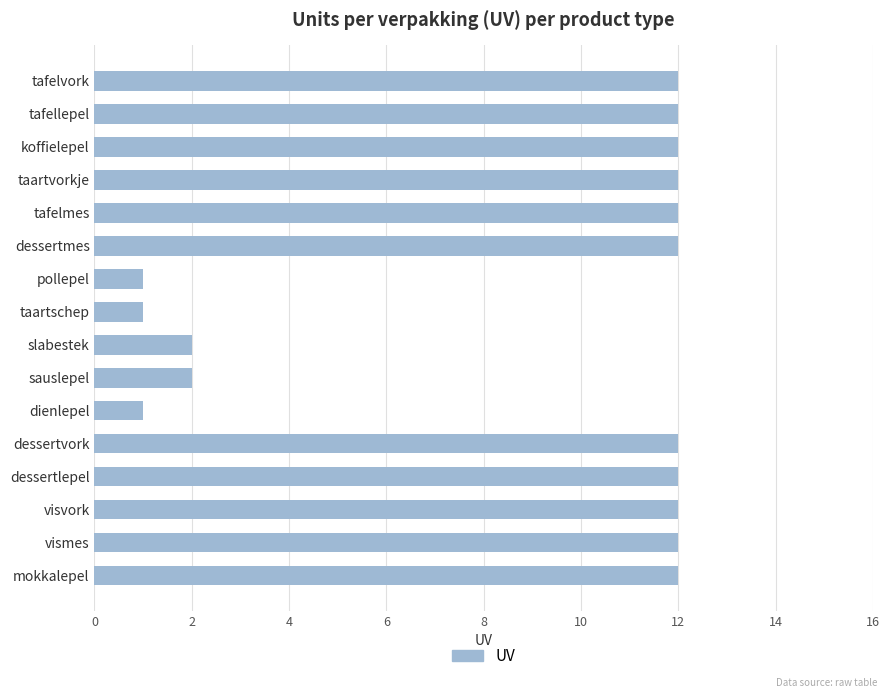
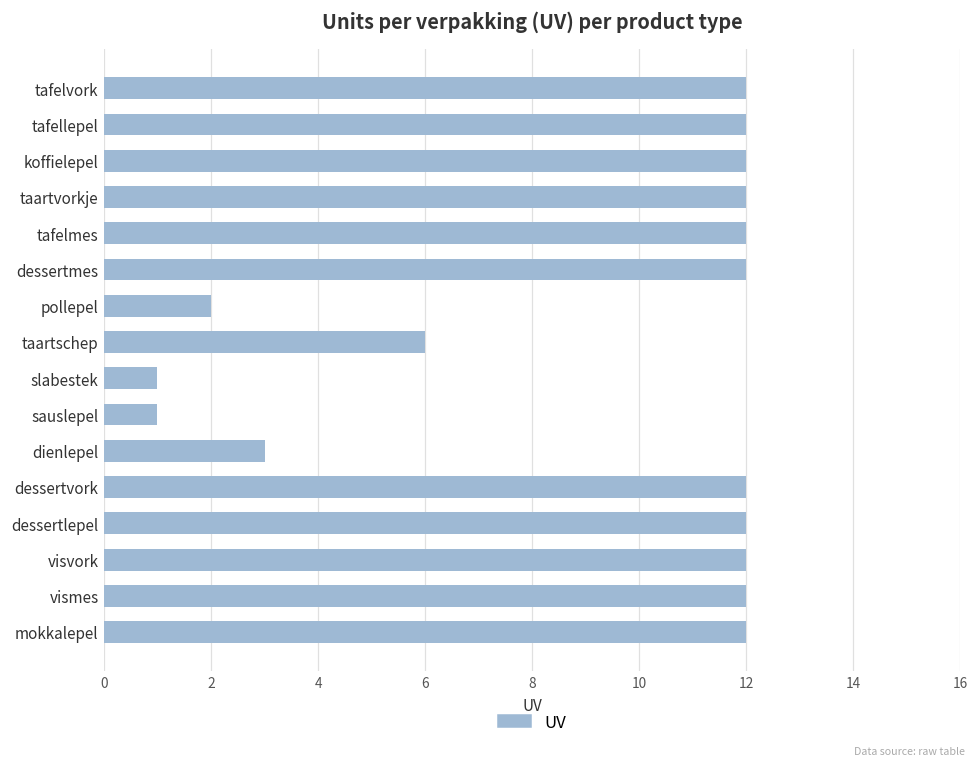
  {
    "tafelvork": 12,
    "tafellepel": 12,
    "koffielepel": 12,
    "taartvorkje": 12,
    "tafelmes": 12,
    "dessertmes": 12,
-   "pollepel": 1,
-   "taartschep": 1,
-   "slabestek": 2,
-   "sauslepel": 2,
-   "dienlepel": 1,
+   "pollepel": 2,
+   "taartschep": 6,
+   "slabestek": 1,
+   "sauslepel": 1,
+   "dienlepel": 3,
    "dessertvork": 12,
    "dessertlepel": 12,
    "visvork": 12,
    "vismes": 12,
    "mokkalepel": 12
  }
